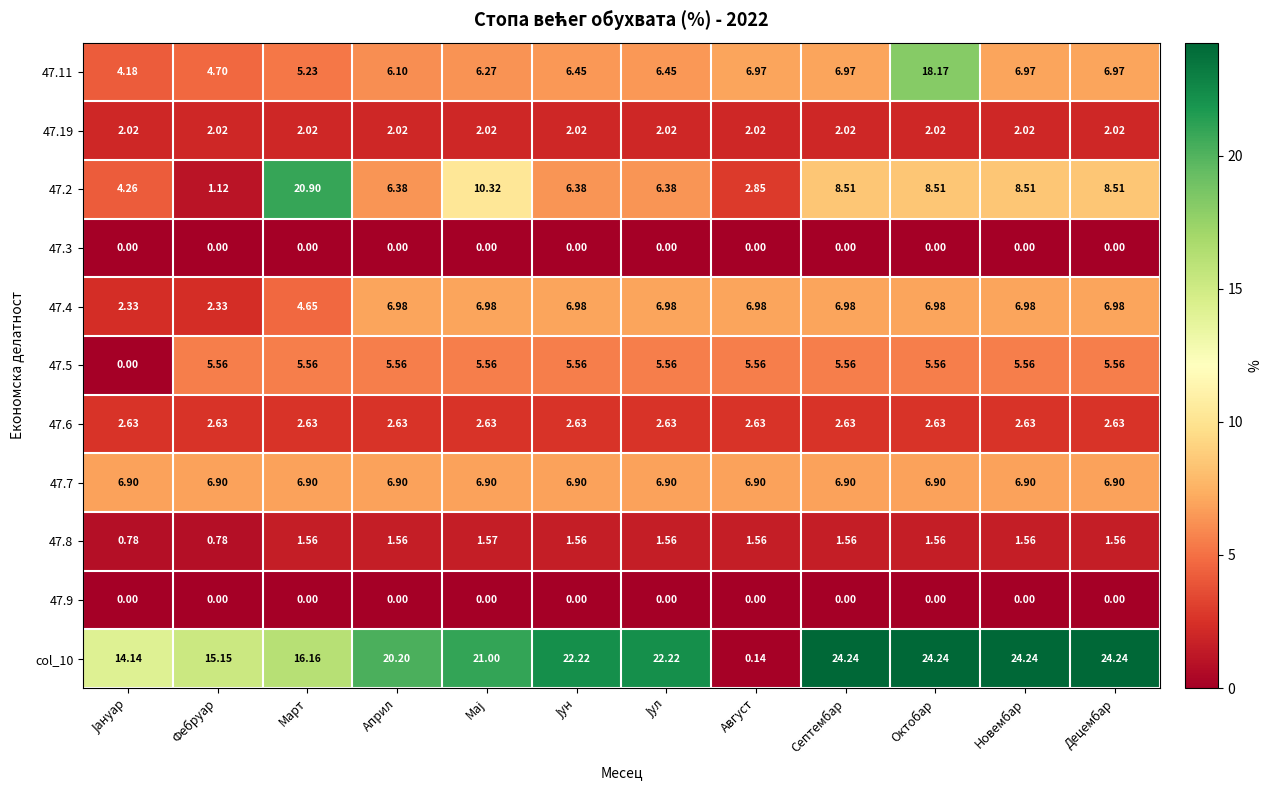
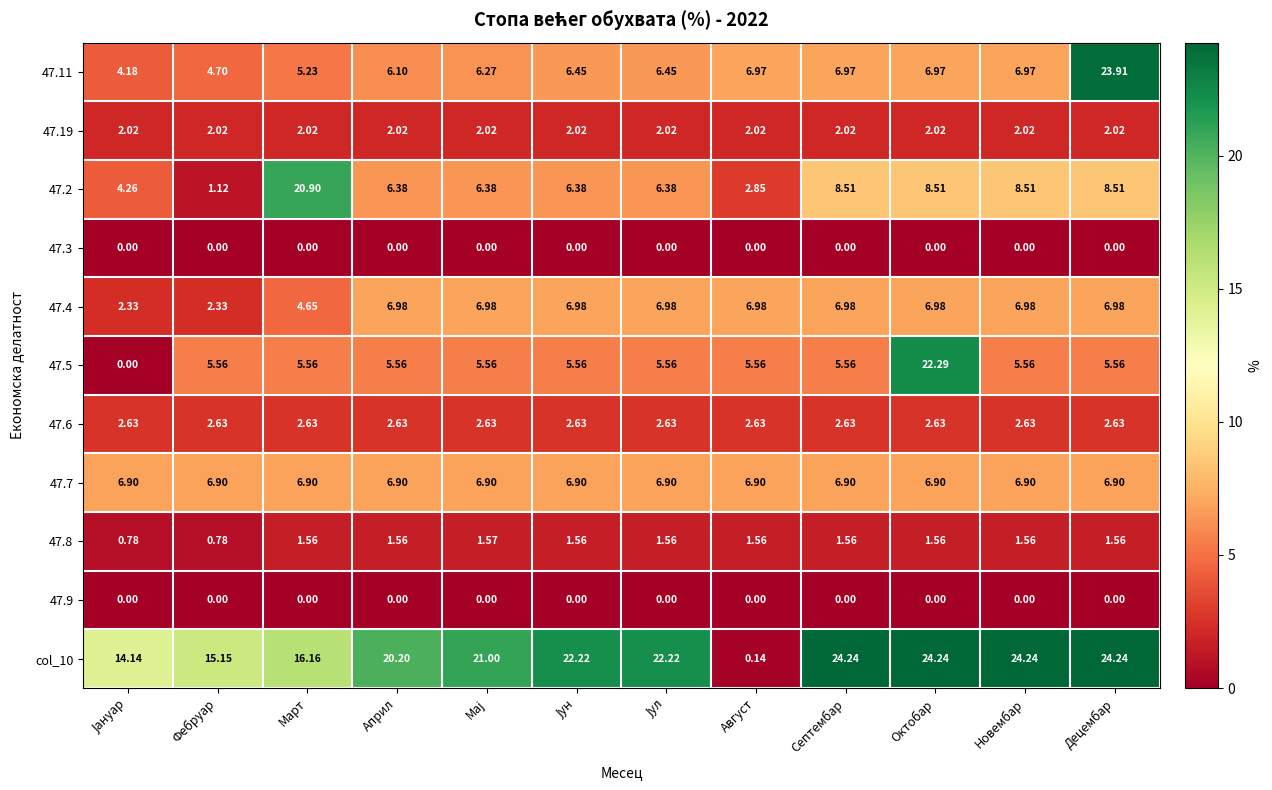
  {
    "47.11": {
      "Јануар": 4.18,
      "Фебруар": 4.70,
      "Март": 5.23,
      "Април": 6.10,
      "Мај": 6.27,
      "Јун": 6.45,
      "Јул": 6.45,
      "Август": 6.97,
      "Септембар": 6.97,
-     "Октобар": 18.17,
+     "Октобар": 6.97,
      "Новембар": 6.97,
-     "Децембар": 6.97
+     "Децембар": 23.91
    },
    "47.19": {
      "Јануар": 2.02,
      "Фебруар": 2.02,
      "Март": 2.02,
      "Април": 2.02,
      "Мај": 2.02,
      "Јун": 2.02,
      "Јул": 2.02,
      "Август": 2.02,
      "Септембар": 2.02,
      "Октобар": 2.02,
      "Новембар": 2.02,
      "Децембар": 2.02
    },
    "47.2": {
      "Јануар": 4.26,
      "Фебруар": 1.12,
      "Март": 20.90,
      "Април": 6.38,
-     "Мај": 10.32,
+     "Мај": 6.38,
      "Јун": 6.38,
      "Јул": 6.38,
      "Август": 2.85,
      "Септембар": 8.51,
      "Октобар": 8.51,
      "Новембар": 8.51,
      "Децембар": 8.51
    },
    "47.3": {
      "Јануар": 0.00,
      "Фебруар": 0.00,
      "Март": 0.00,
      "Април": 0.00,
      "Мај": 0.00,
      "Јун": 0.00,
      "Јул": 0.00,
      "Август": 0.00,
      "Септембар": 0.00,
      "Октобар": 0.00,
      "Новембар": 0.00,
      "Децембар": 0.00
    },
    "47.4": {
      "Јануар": 2.33,
      "Фебруар": 2.33,
      "Март": 4.65,
      "Април": 6.98,
      "Мај": 6.98,
      "Јун": 6.98,
      "Јул": 6.98,
      "Август": 6.98,
      "Септембар": 6.98,
      "Октобар": 6.98,
      "Новембар": 6.98,
      "Децембар": 6.98
    },
    "47.5": {
      "Јануар": 0.00,
      "Фебруар": 5.56,
      "Март": 5.56,
      "Април": 5.56,
      "Мај": 5.56,
      "Јун": 5.56,
      "Јул": 5.56,
      "Август": 5.56,
      "Септембар": 5.56,
-     "Октобар": 5.56,
+     "Октобар": 22.29,
      "Новембар": 5.56,
      "Децембар": 5.56
    },
    "47.6": {
      "Јануар": 2.63,
      "Фебруар": 2.63,
      "Март": 2.63,
      "Април": 2.63,
      "Мај": 2.63,
      "Јун": 2.63,
      "Јул": 2.63,
      "Август": 2.63,
      "Септембар": 2.63,
      "Октобар": 2.63,
      "Новембар": 2.63,
      "Децембар": 2.63
    },
    "47.7": {
      "Јануар": 6.90,
      "Фебруар": 6.90,
      "Март": 6.90,
      "Април": 6.90,
      "Мај": 6.90,
      "Јун": 6.90,
      "Јул": 6.90,
      "Август": 6.90,
      "Септембар": 6.90,
      "Октобар": 6.90,
      "Новембар": 6.90,
      "Децембар": 6.90
    },
    "47.8": {
      "Јануар": 0.78,
      "Фебруар": 0.78,
      "Март": 1.56,
      "Април": 1.56,
      "Мај": 1.57,
      "Јун": 1.56,
      "Јул": 1.56,
      "Август": 1.56,
      "Септембар": 1.56,
      "Октобар": 1.56,
      "Новембар": 1.56,
      "Децембар": 1.56
    },
    "47.9": {
      "Јануар": 0.00,
      "Фебруар": 0.00,
      "Март": 0.00,
      "Април": 0.00,
      "Мај": 0.00,
      "Јун": 0.00,
      "Јул": 0.00,
      "Август": 0.00,
      "Септембар": 0.00,
      "Октобар": 0.00,
      "Новембар": 0.00,
      "Децембар": 0.00
    },
    "col_10": {
      "Јануар": 14.14,
      "Фебруар": 15.15,
      "Март": 16.16,
      "Април": 20.20,
      "Мај": 21.00,
      "Јун": 22.22,
      "Јул": 22.22,
      "Август": 0.14,
      "Септембар": 24.24,
      "Октобар": 24.24,
      "Новембар": 24.24,
      "Децембар": 24.24
    }
  }
